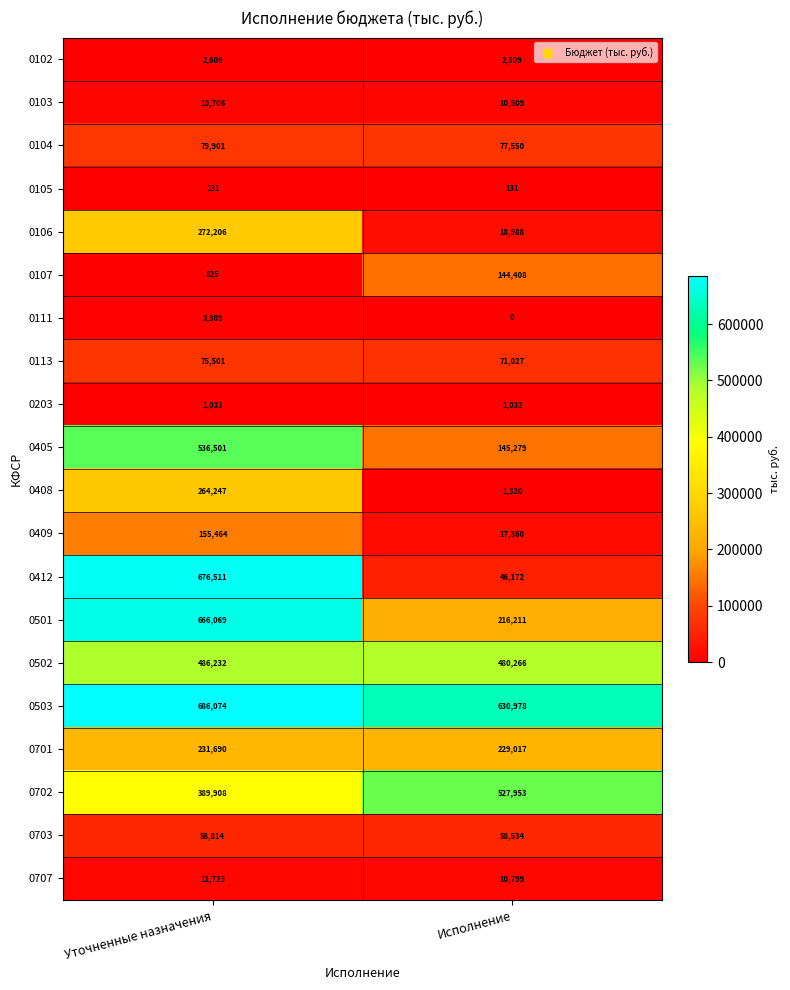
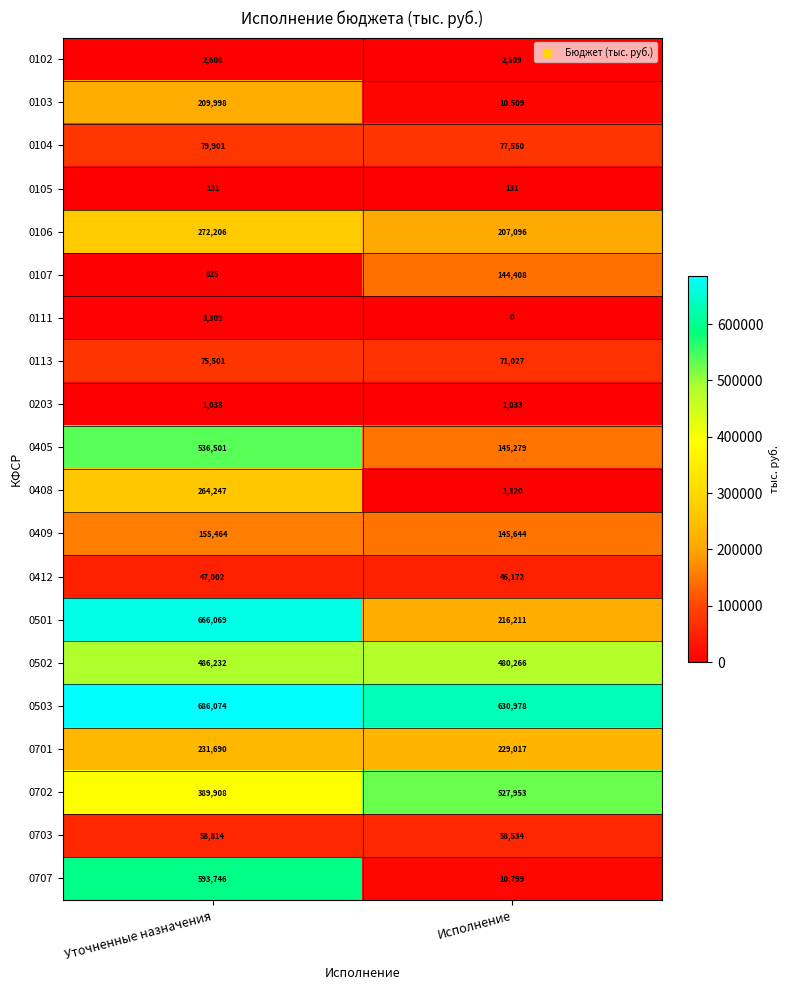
  {
    "0102": {
      "Уточненные назначения": "2,606",
      "Исполнение": "2,509"
    },
    "0103": {
-     "Уточненные назначения": "10,706",
+     "Уточненные назначения": "209,998",
      "Исполнение": "10,509"
    },
    "0104": {
      "Уточненные назначения": "79,901",
      "Исполнение": "77,550"
    },
    "0105": {
      "Уточненные назначения": "131",
      "Исполнение": "131"
    },
    "0106": {
      "Уточненные назначения": "272,206",
-     "Исполнение": "18,988"
+     "Исполнение": "207,096"
    },
    "0107": {
      "Уточненные назначения": "825",
      "Исполнение": "144,408"
    },
    "0111": {
      "Уточненные назначения": "3,309",
      "Исполнение": "0"
    },
    "0113": {
      "Уточненные назначения": "75,501",
      "Исполнение": "71,027"
    },
    "0203": {
      "Уточненные назначения": "1,033",
      "Исполнение": "1,033"
    },
    "0405": {
      "Уточненные назначения": "536,501",
      "Исполнение": "145,279"
    },
    "0408": {
      "Уточненные назначения": "264,247",
      "Исполнение": "1,320"
    },
    "0409": {
      "Уточненные назначения": "155,464",
-     "Исполнение": "17,360"
+     "Исполнение": "145,644"
    },
    "0412": {
-     "Уточненные назначения": "676,511",
+     "Уточненные назначения": "47,002",
      "Исполнение": "46,172"
    },
    "0501": {
      "Уточненные назначения": "666,069",
      "Исполнение": "216,211"
    },
    "0502": {
      "Уточненные назначения": "486,232",
      "Исполнение": "480,266"
    },
    "0503": {
      "Уточненные назначения": "686,074",
      "Исполнение": "630,978"
    },
    "0701": {
      "Уточненные назначения": "231,690",
      "Исполнение": "229,017"
    },
    "0702": {
      "Уточненные назначения": "389,908",
      "Исполнение": "527,953"
    },
    "0703": {
      "Уточненные назначения": "58,814",
      "Исполнение": "58,534"
    },
    "0707": {
-     "Уточненные назначения": "11,723",
+     "Уточненные назначения": "593,746",
      "Исполнение": "10,799"
    }
  }
